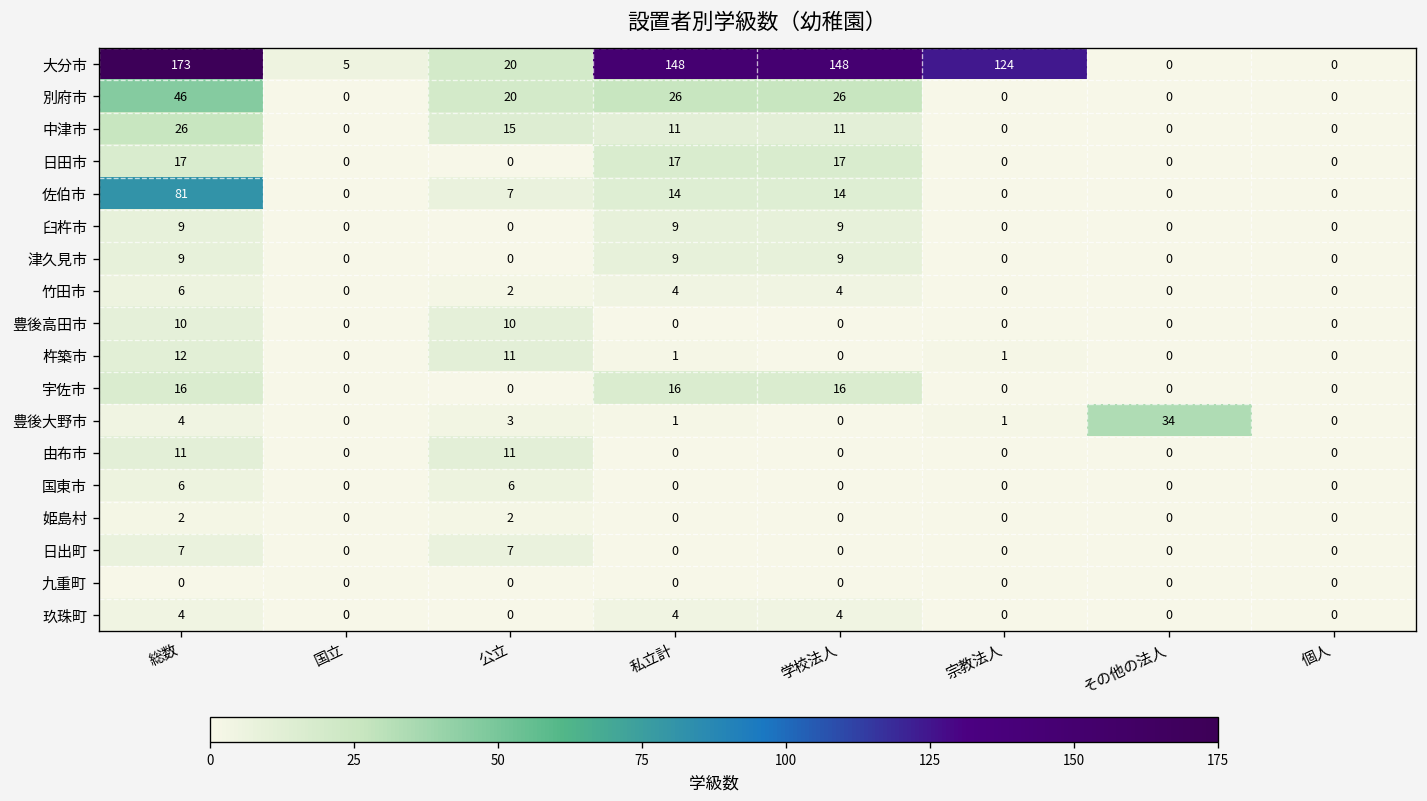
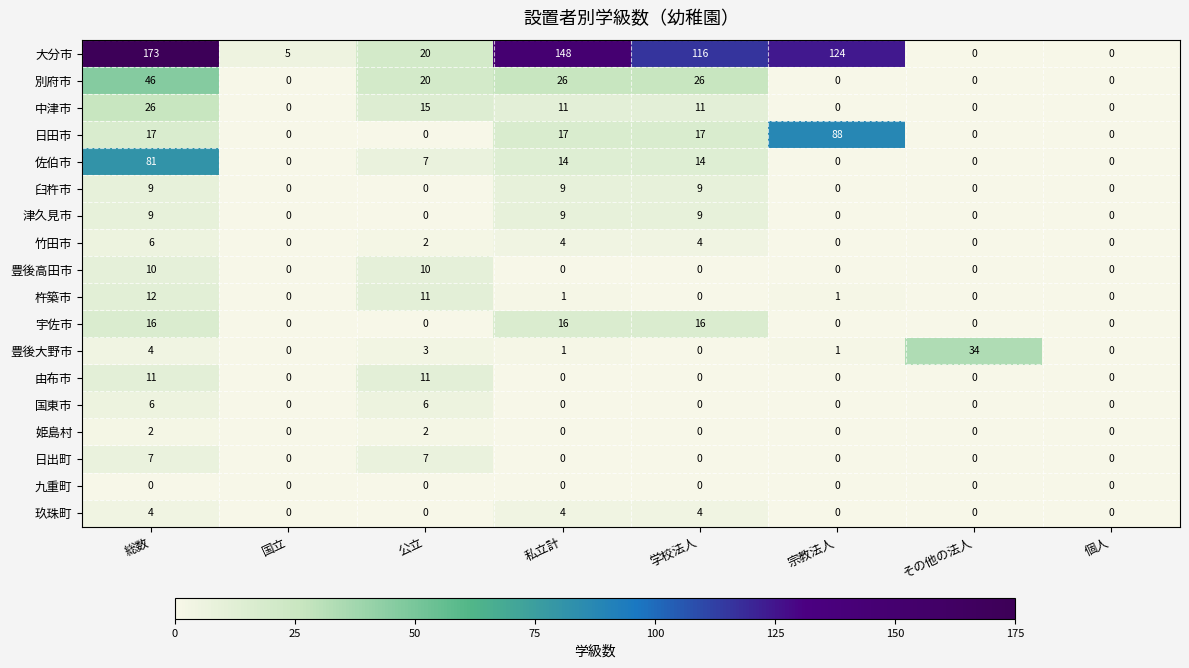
  {
    "大分市": {
      "総数": 173,
      "国立": 5,
      "公立": 20,
      "私立計": 148,
-     "学校法人": 148,
+     "学校法人": 116,
      "宗教法人": 124,
      "その他の法人": 0,
      "個人": 0
    },
    "別府市": {
      "総数": 46,
      "国立": 0,
      "公立": 20,
      "私立計": 26,
      "学校法人": 26,
      "宗教法人": 0,
      "その他の法人": 0,
      "個人": 0
    },
    "中津市": {
      "総数": 26,
      "国立": 0,
      "公立": 15,
      "私立計": 11,
      "学校法人": 11,
      "宗教法人": 0,
      "その他の法人": 0,
      "個人": 0
    },
    "日田市": {
      "総数": 17,
      "国立": 0,
      "公立": 0,
      "私立計": 17,
      "学校法人": 17,
-     "宗教法人": 0,
+     "宗教法人": 88,
      "その他の法人": 0,
      "個人": 0
    },
    "佐伯市": {
      "総数": 81,
      "国立": 0,
      "公立": 7,
      "私立計": 14,
      "学校法人": 14,
      "宗教法人": 0,
      "その他の法人": 0,
      "個人": 0
    },
    "臼杵市": {
      "総数": 9,
      "国立": 0,
      "公立": 0,
      "私立計": 9,
      "学校法人": 9,
      "宗教法人": 0,
      "その他の法人": 0,
      "個人": 0
    },
    "津久見市": {
      "総数": 9,
      "国立": 0,
      "公立": 0,
      "私立計": 9,
      "学校法人": 9,
      "宗教法人": 0,
      "その他の法人": 0,
      "個人": 0
    },
    "竹田市": {
      "総数": 6,
      "国立": 0,
      "公立": 2,
      "私立計": 4,
      "学校法人": 4,
      "宗教法人": 0,
      "その他の法人": 0,
      "個人": 0
    },
    "豊後高田市": {
      "総数": 10,
      "国立": 0,
      "公立": 10,
      "私立計": 0,
      "学校法人": 0,
      "宗教法人": 0,
      "その他の法人": 0,
      "個人": 0
    },
    "杵築市": {
      "総数": 12,
      "国立": 0,
      "公立": 11,
      "私立計": 1,
      "学校法人": 0,
      "宗教法人": 1,
      "その他の法人": 0,
      "個人": 0
    },
    "宇佐市": {
      "総数": 16,
      "国立": 0,
      "公立": 0,
      "私立計": 16,
      "学校法人": 16,
      "宗教法人": 0,
      "その他の法人": 0,
      "個人": 0
    },
    "豊後大野市": {
      "総数": 4,
      "国立": 0,
      "公立": 3,
      "私立計": 1,
      "学校法人": 0,
      "宗教法人": 1,
      "その他の法人": 34,
      "個人": 0
    },
    "由布市": {
      "総数": 11,
      "国立": 0,
      "公立": 11,
      "私立計": 0,
      "学校法人": 0,
      "宗教法人": 0,
      "その他の法人": 0,
      "個人": 0
    },
    "国東市": {
      "総数": 6,
      "国立": 0,
      "公立": 6,
      "私立計": 0,
      "学校法人": 0,
      "宗教法人": 0,
      "その他の法人": 0,
      "個人": 0
    },
    "姫島村": {
      "総数": 2,
      "国立": 0,
      "公立": 2,
      "私立計": 0,
      "学校法人": 0,
      "宗教法人": 0,
      "その他の法人": 0,
      "個人": 0
    },
    "日出町": {
      "総数": 7,
      "国立": 0,
      "公立": 7,
      "私立計": 0,
      "学校法人": 0,
      "宗教法人": 0,
      "その他の法人": 0,
      "個人": 0
    },
    "九重町": {
      "総数": 0,
      "国立": 0,
      "公立": 0,
      "私立計": 0,
      "学校法人": 0,
      "宗教法人": 0,
      "その他の法人": 0,
      "個人": 0
    },
    "玖珠町": {
      "総数": 4,
      "国立": 0,
      "公立": 0,
      "私立計": 4,
      "学校法人": 4,
      "宗教法人": 0,
      "その他の法人": 0,
      "個人": 0
    }
  }
